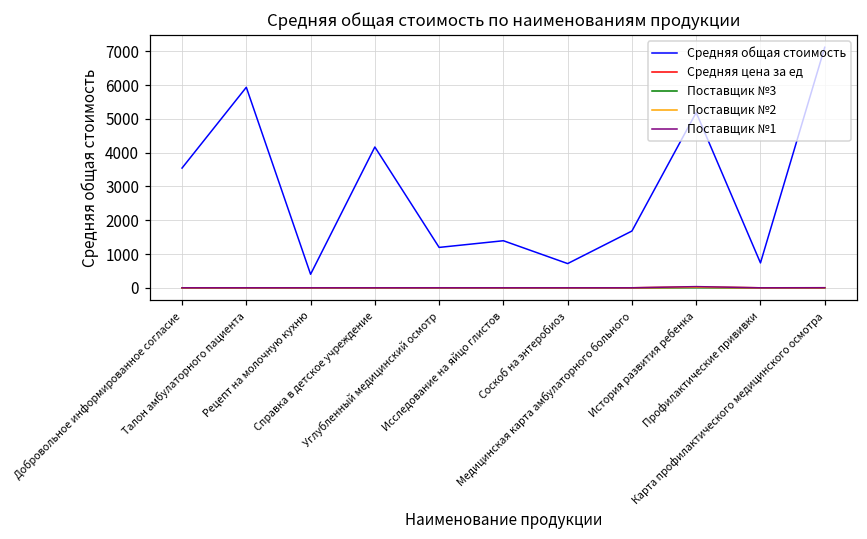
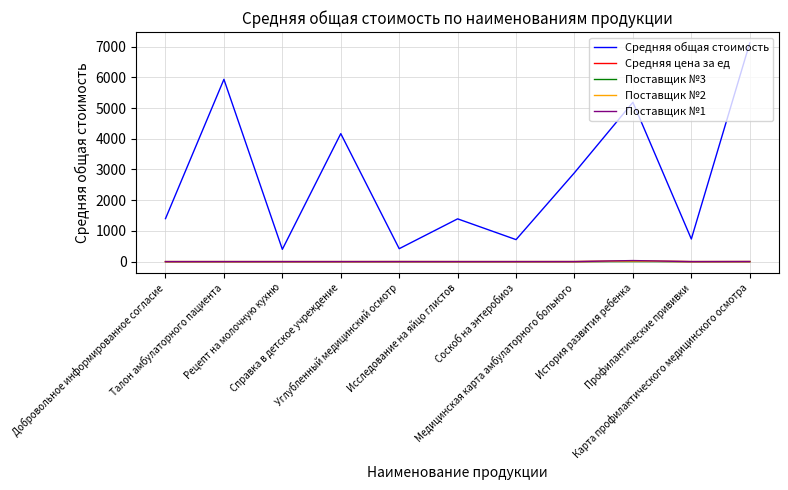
  {
    "Средняя общая стоимость": {
-     "Добровольное информированное согласие": 3500,
+     "Добровольное информированное согласие": 1400,
      "Талон амбулаторного пациента": 5900,
      "Рецепт на молочную кухню": 400,
      "Справка в детское учреждение": 4200,
-     "Углубленный медицинский осмотр": 1200,
+     "Углубленный медицинский осмотр": 400,
      "Исследование на яйцо глистов": 1400,
      "Соскоб на энтеробиоз": 700,
-     "Медицинская карта амбулаторного больного": 1700,
+     "Медицинская карта амбулаторного больного": 2900,
      "Профилактические прививки": 700
    }
  }
